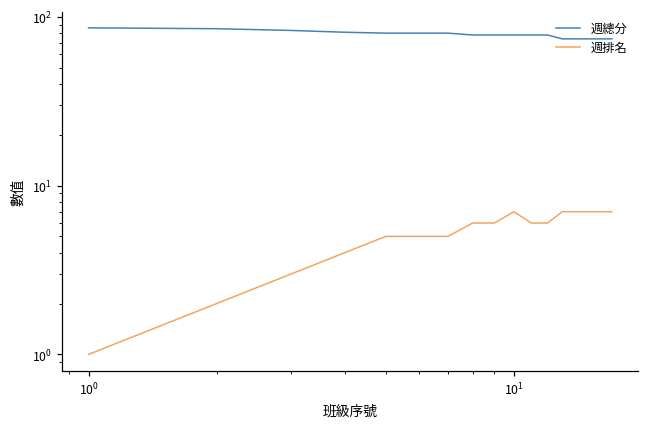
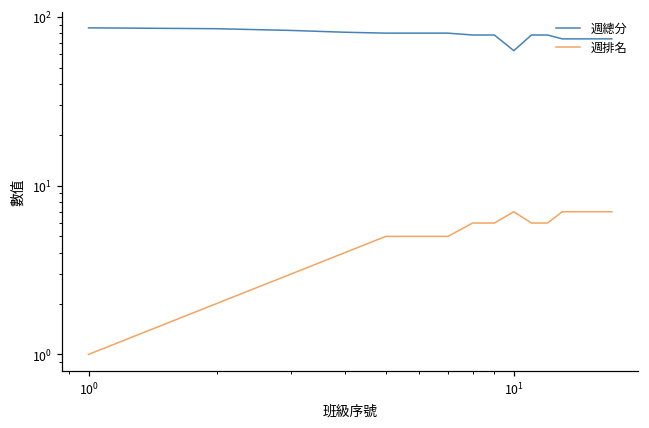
  {
    "週總分": {
      "10^0": 90,
-     "10^1": 80
+     "10^1": 63
    },
    "週排名": {
      "10^0": 1,
      "10^1": 7
    }
  }
